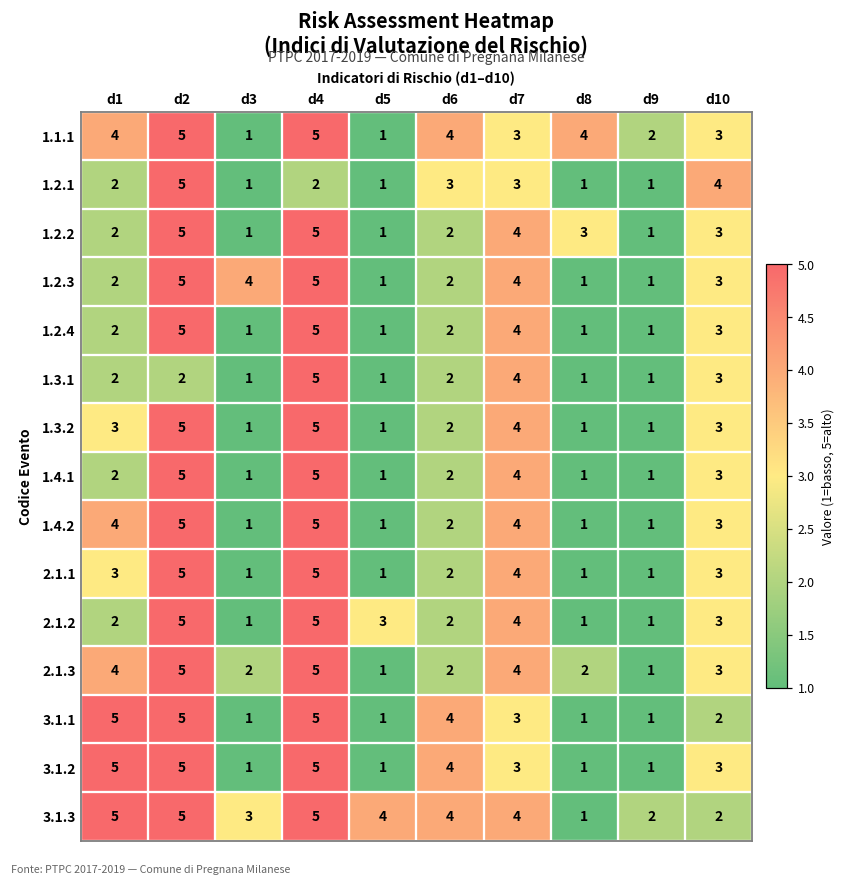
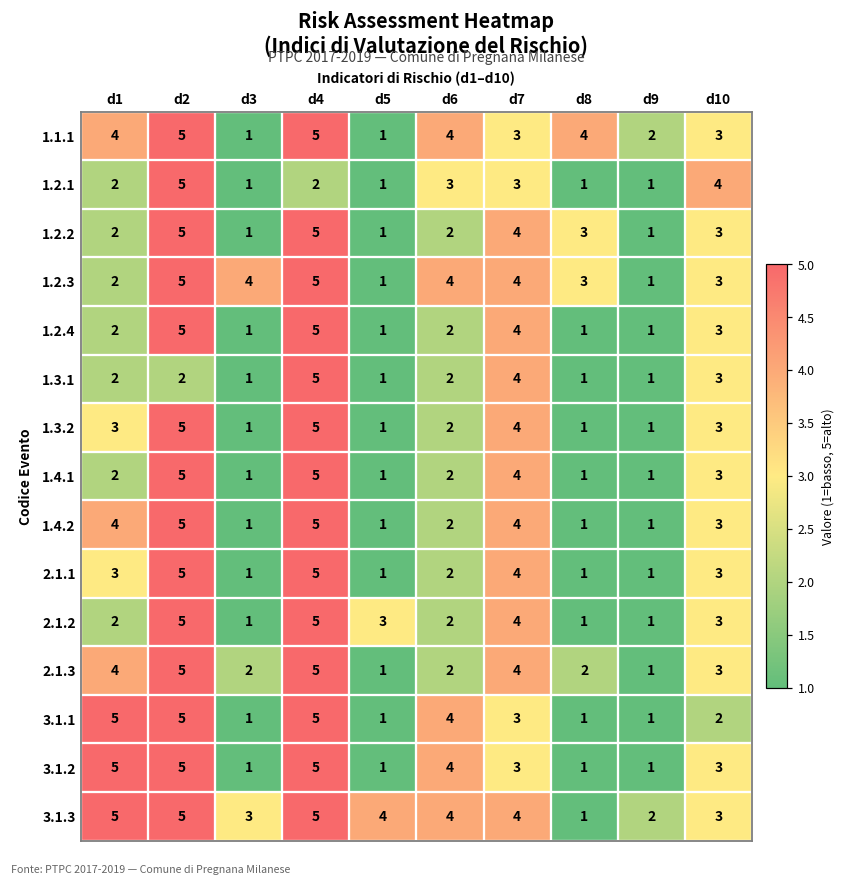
  {
    "1.1.1": {
      "d1": 4,
      "d2": 5,
      "d3": 1,
      "d4": 5,
      "d5": 1,
      "d6": 4,
      "d7": 3,
      "d8": 4,
      "d9": 2,
      "d10": 3
    },
    "1.2.1": {
      "d1": 2,
      "d2": 5,
      "d3": 1,
      "d4": 2,
      "d5": 1,
      "d6": 3,
      "d7": 3,
      "d8": 1,
      "d9": 1,
      "d10": 4
    },
    "1.2.2": {
      "d1": 2,
      "d2": 5,
      "d3": 1,
      "d4": 5,
      "d5": 1,
      "d6": 2,
      "d7": 4,
      "d8": 3,
      "d9": 1,
      "d10": 3
    },
    "1.2.3": {
      "d1": 2,
      "d2": 5,
      "d3": 4,
      "d4": 5,
      "d5": 1,
-     "d6": 2,
+     "d6": 4,
      "d7": 4,
-     "d8": 1,
+     "d8": 3,
      "d9": 1,
      "d10": 3
    },
    "1.2.4": {
      "d1": 2,
      "d2": 5,
      "d3": 1,
      "d4": 5,
      "d5": 1,
      "d6": 2,
      "d7": 4,
      "d8": 1,
      "d9": 1,
      "d10": 3
    },
    "1.3.1": {
      "d1": 2,
      "d2": 2,
      "d3": 1,
      "d4": 5,
      "d5": 1,
      "d6": 2,
      "d7": 4,
      "d8": 1,
      "d9": 1,
      "d10": 3
    },
    "1.3.2": {
      "d1": 3,
      "d2": 5,
      "d3": 1,
      "d4": 5,
      "d5": 1,
      "d6": 2,
      "d7": 4,
      "d8": 1,
      "d9": 1,
      "d10": 3
    },
    "1.4.1": {
      "d1": 2,
      "d2": 5,
      "d3": 1,
      "d4": 5,
      "d5": 1,
      "d6": 2,
      "d7": 4,
      "d8": 1,
      "d9": 1,
      "d10": 3
    },
    "1.4.2": {
      "d1": 4,
      "d2": 5,
      "d3": 1,
      "d4": 5,
      "d5": 1,
      "d6": 2,
      "d7": 4,
      "d8": 1,
      "d9": 1,
      "d10": 3
    },
    "2.1.1": {
      "d1": 3,
      "d2": 5,
      "d3": 1,
      "d4": 5,
      "d5": 1,
      "d6": 2,
      "d7": 4,
      "d8": 1,
      "d9": 1,
      "d10": 3
    },
    "2.1.2": {
      "d1": 2,
      "d2": 5,
      "d3": 1,
      "d4": 5,
      "d5": 3,
      "d6": 2,
      "d7": 4,
      "d8": 1,
      "d9": 1,
      "d10": 3
    },
    "2.1.3": {
      "d1": 4,
      "d2": 5,
      "d3": 2,
      "d4": 5,
      "d5": 1,
      "d6": 2,
      "d7": 4,
      "d8": 2,
      "d9": 1,
      "d10": 3
    },
    "3.1.1": {
      "d1": 5,
      "d2": 5,
      "d3": 1,
      "d4": 5,
      "d5": 1,
      "d6": 4,
      "d7": 3,
      "d8": 1,
      "d9": 1,
      "d10": 2
    },
    "3.1.2": {
      "d1": 5,
      "d2": 5,
      "d3": 1,
      "d4": 5,
      "d5": 1,
      "d6": 4,
      "d7": 3,
      "d8": 1,
      "d9": 1,
      "d10": 3
    },
    "3.1.3": {
      "d1": 5,
      "d2": 5,
      "d3": 3,
      "d4": 5,
      "d5": 4,
      "d6": 4,
      "d7": 4,
      "d8": 1,
      "d9": 2,
-     "d10": 2
+     "d10": 3
    }
  }
